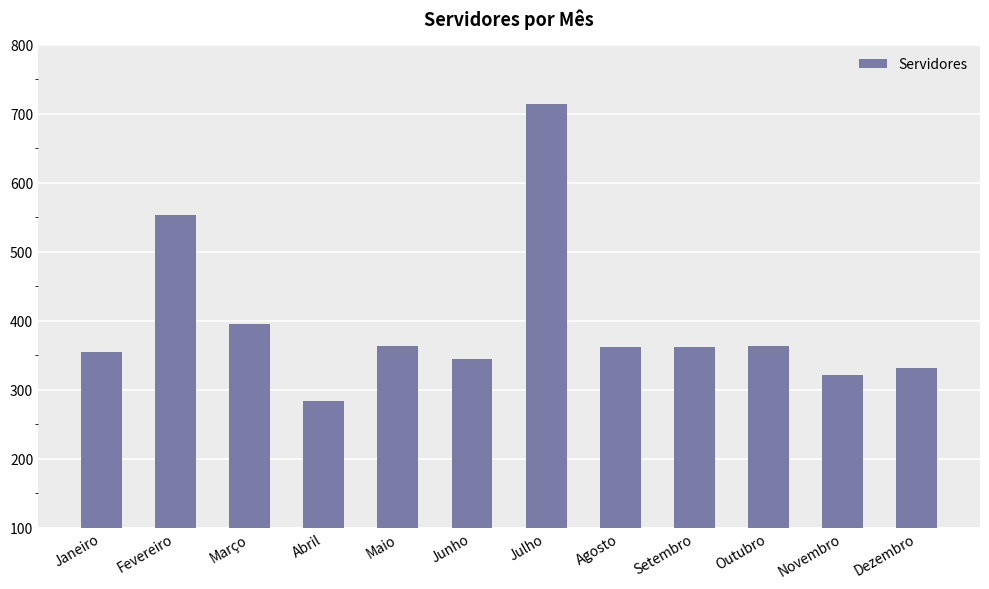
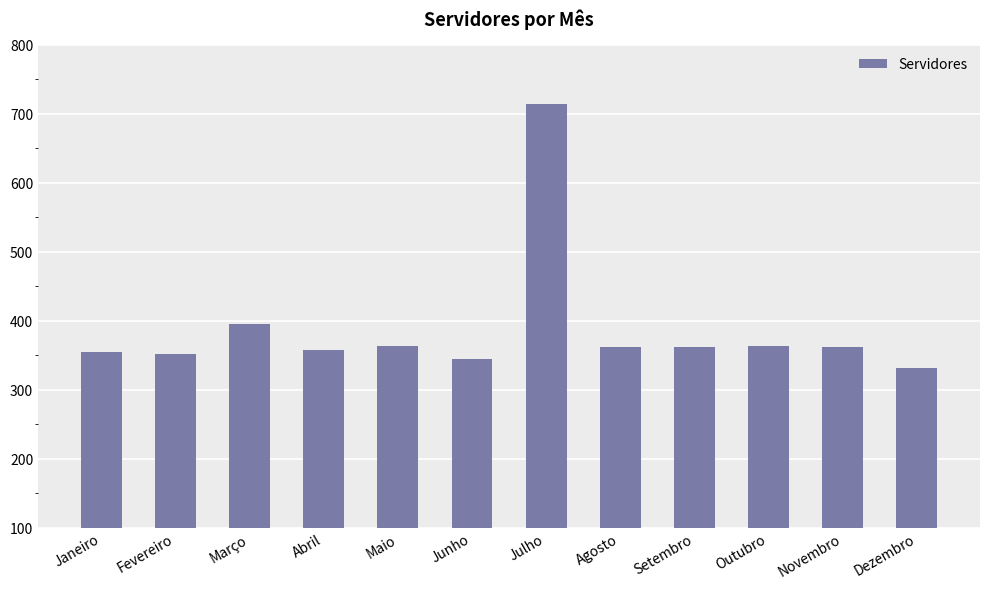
  {
    "Janeiro": 360,
-   "Fevereiro": 550,
+   "Fevereiro": 350,
    "Março": 400,
-   "Abril": 280,
+   "Abril": 360,
    "Maio": 360,
    "Junho": 340,
    "Julho": 720,
    "Agosto": 360,
    "Setembro": 360,
    "Outubro": 360,
-   "Novembro": 320,
+   "Novembro": 360,
    "Dezembro": 330
  }
